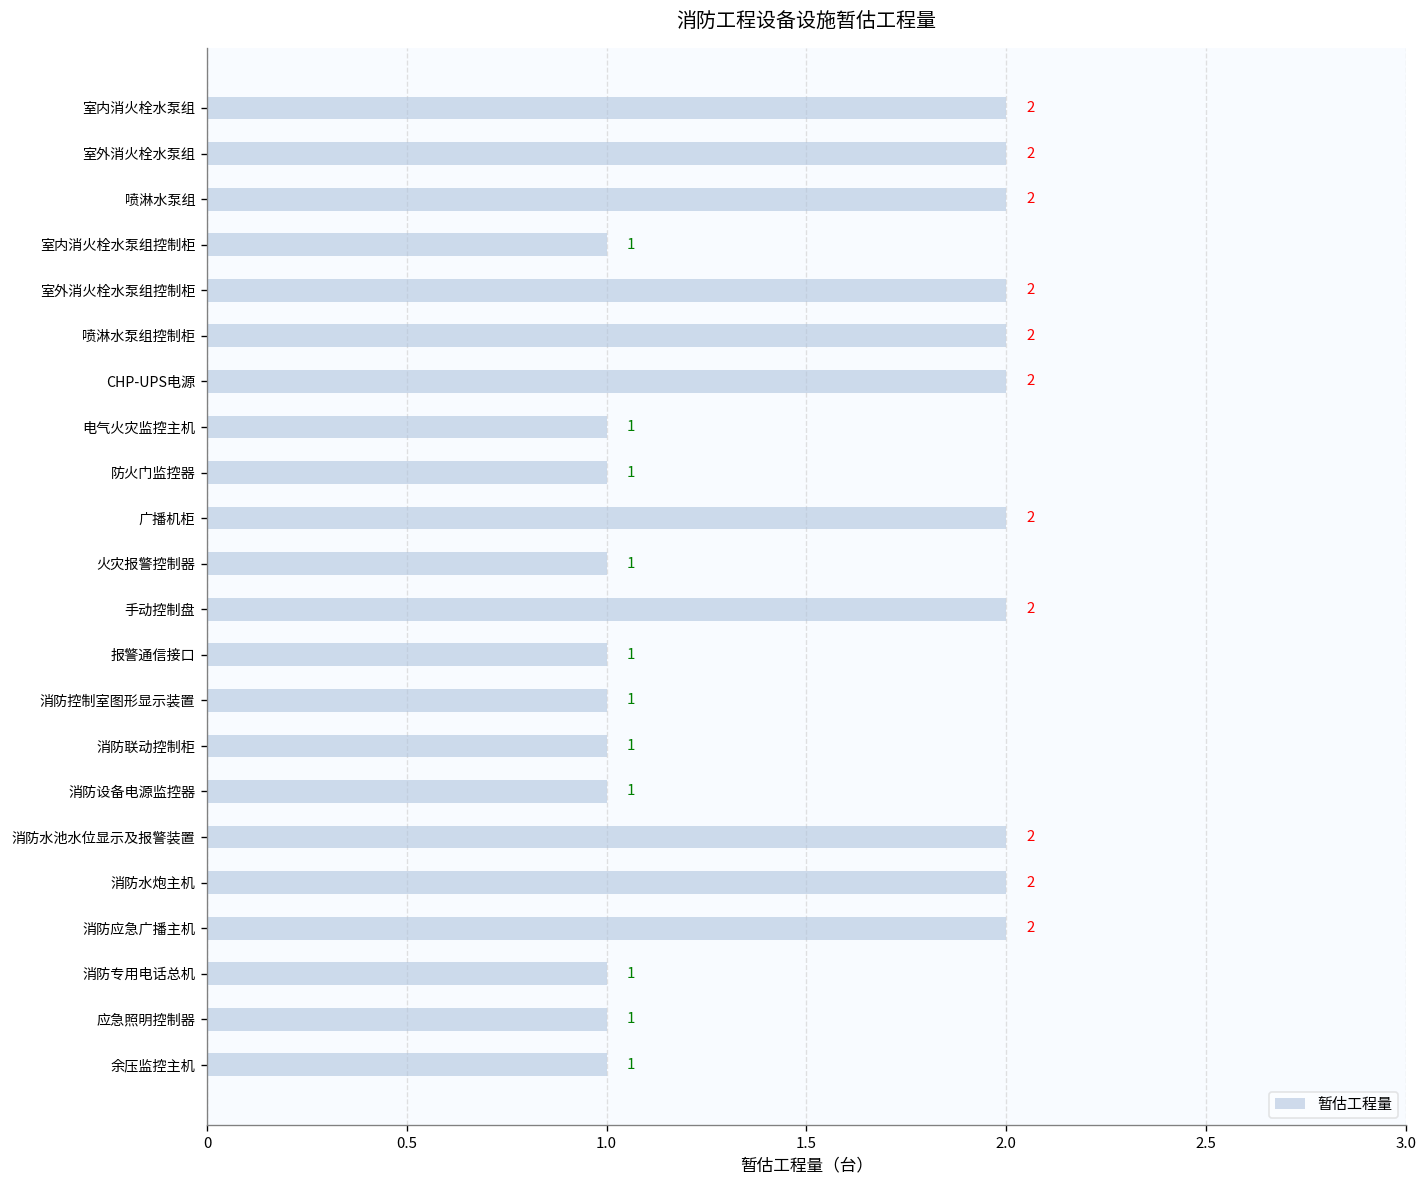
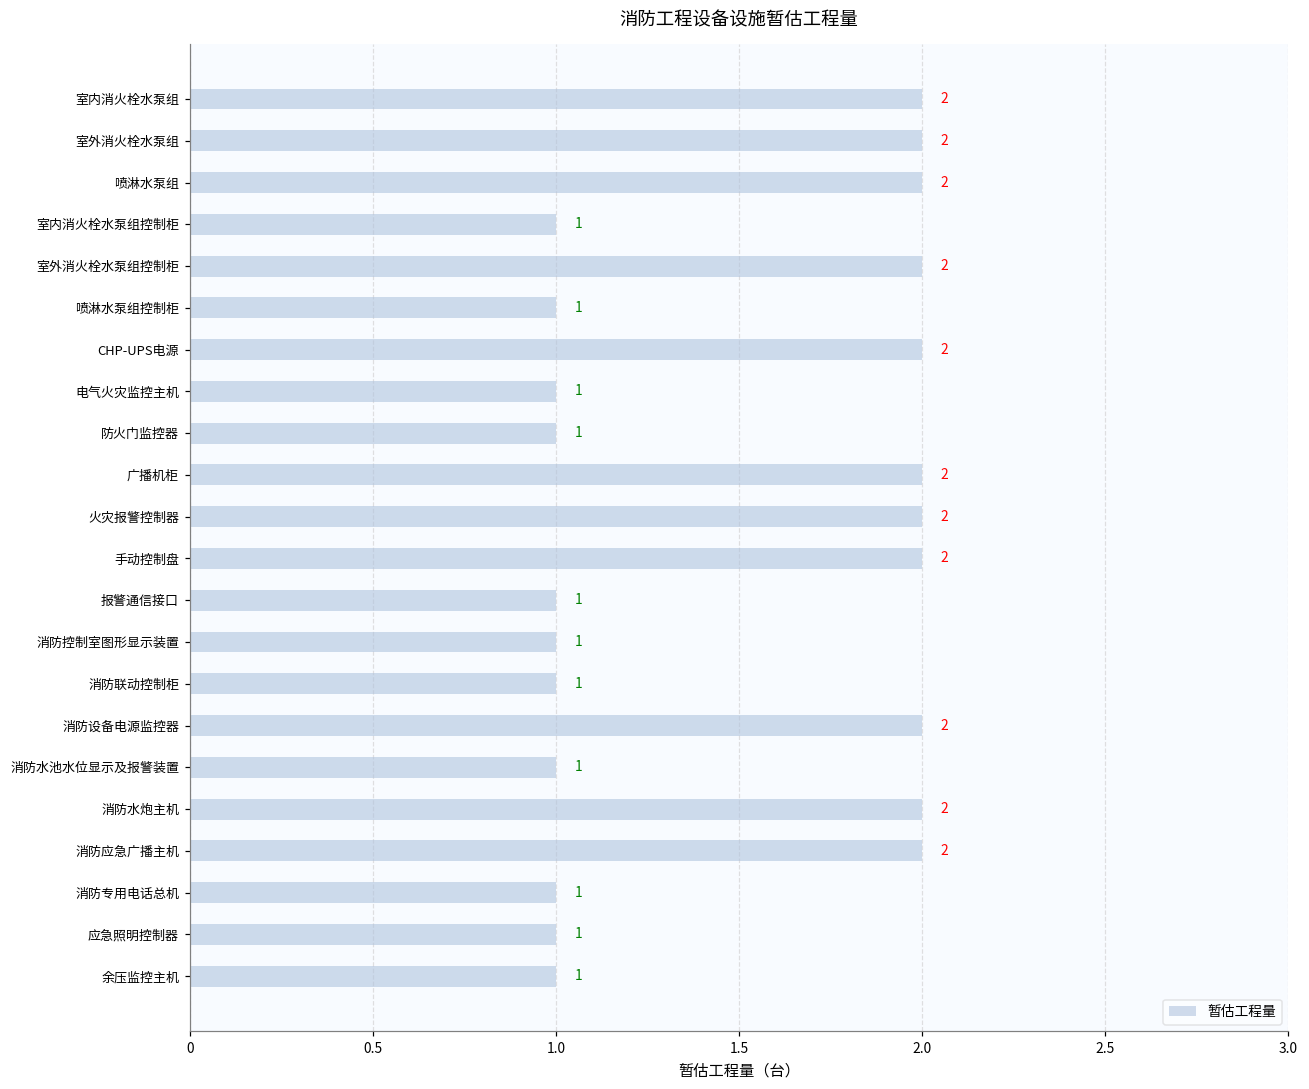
  {
    "室内消火栓水泵组": 2,
    "室外消火栓水泵组": 2,
    "喷淋水泵组": 2,
    "室内消火栓水泵组控制柜": 1,
    "室外消火栓水泵组控制柜": 2,
-   "喷淋水泵组控制柜": 2,
+   "喷淋水泵组控制柜": 1,
    "CHP-UPS电源": 2,
    "电气火灾监控主机": 1,
    "防火门监控器": 1,
    "广播机柜": 2,
-   "火灾报警控制器": 1,
+   "火灾报警控制器": 2,
    "手动控制盘": 2,
    "报警通信接口": 1,
    "消防控制室图形显示装置": 1,
    "消防联动控制柜": 1,
-   "消防设备电源监控器": 1,
-   "消防水池水位显示及报警装置": 2,
+   "消防设备电源监控器": 2,
+   "消防水池水位显示及报警装置": 1,
    "消防水炮主机": 2,
    "消防应急广播主机": 2,
    "消防专用电话总机": 1,
    "应急照明控制器": 1,
    "余压监控主机": 1
  }
